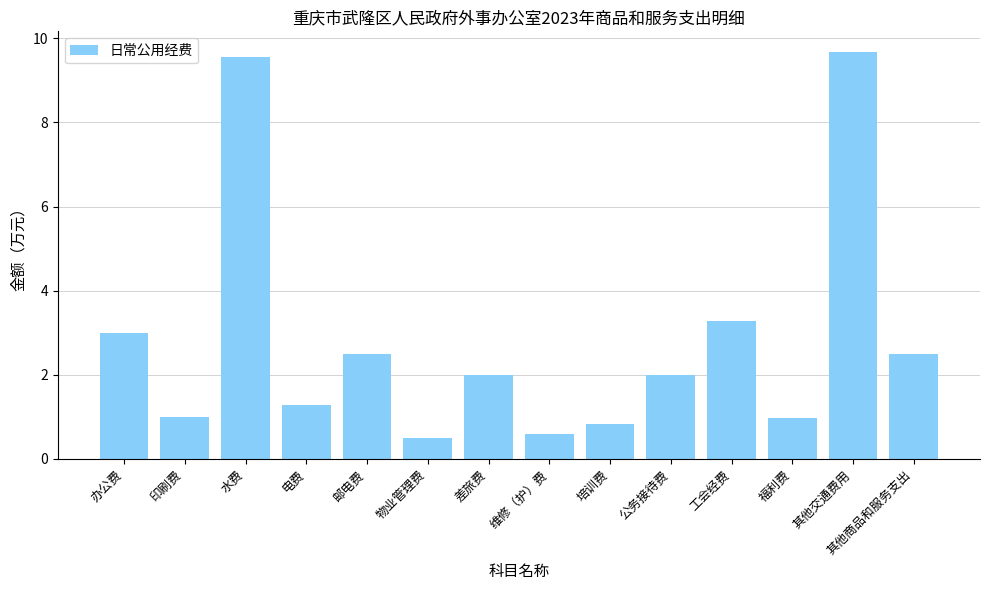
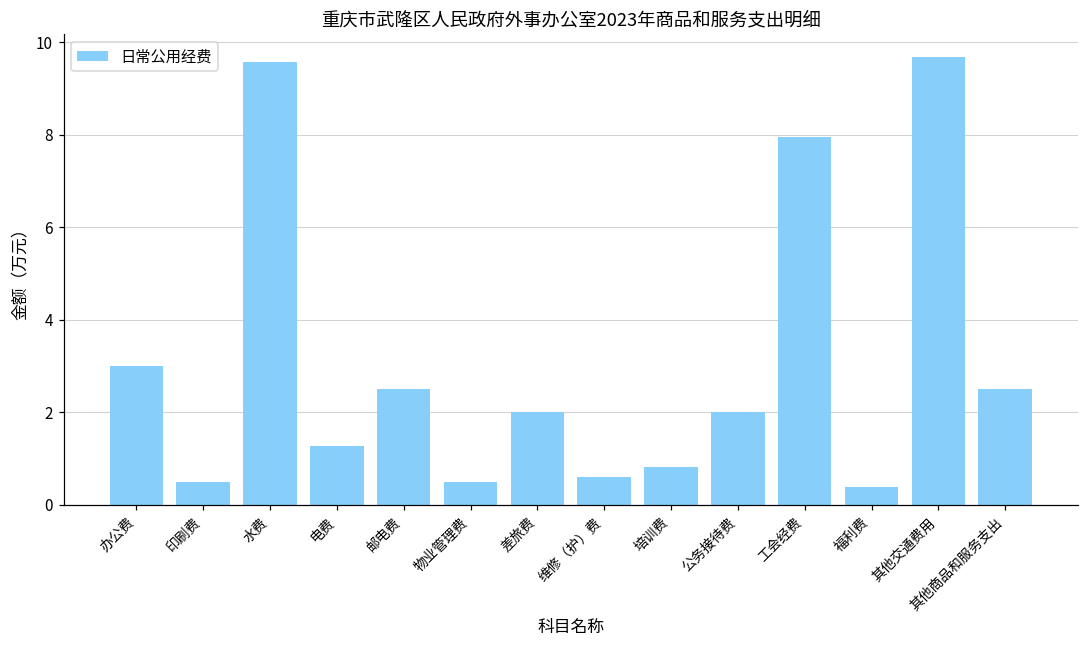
  {
    "办公费": 3.0,
-   "印刷费": 1.0,
+   "印刷费": 0.5,
    "水费": 9.6,
    "电费": 1.3,
    "邮电费": 2.5,
    "物业管理费": 0.5,
    "差旅费": 2.0,
    "维修（护）费": 0.6,
    "培训费": 0.8,
    "公务接待费": 2.0,
-   "工会经费": 3.3,
-   "福利费": 1.0,
+   "工会经费": 8.0,
+   "福利费": 0.4,
    "其他交通费用": 9.7,
    "其他商品和服务支出": 2.5
  }
